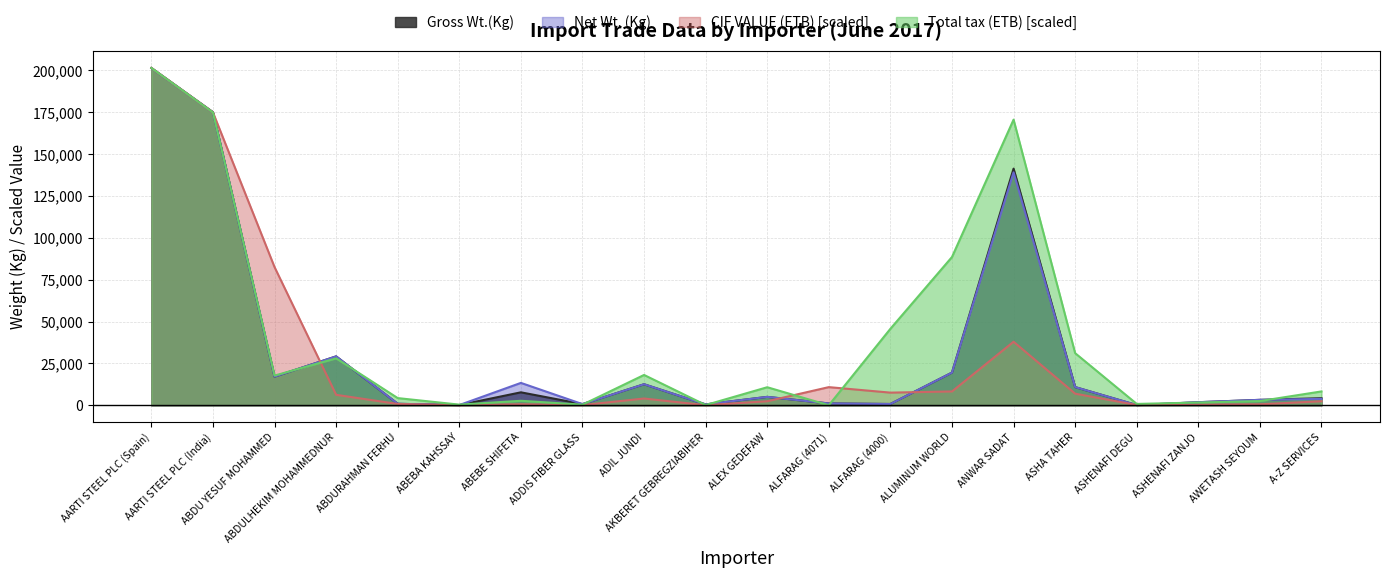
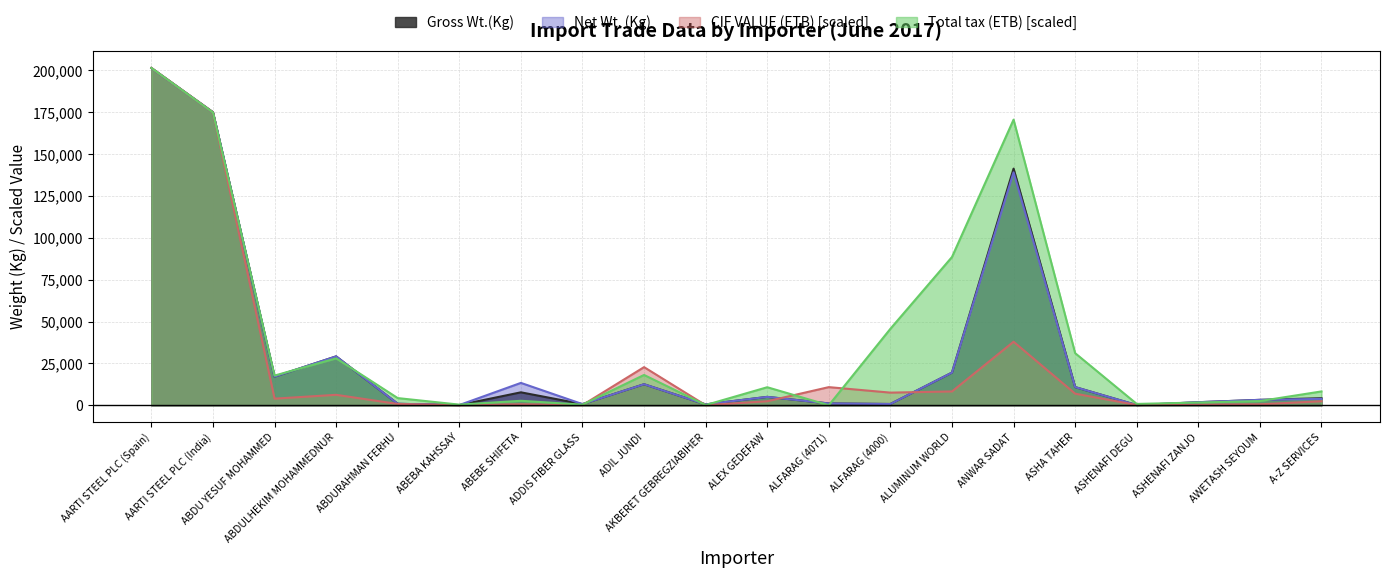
  {
    "Gross Wt.(Kg)": {
      "ABEBE SHIFETA": "8,000",
      "ANWAR SADAT": "141,000"
    },
    "Net Wt. (Kg)": {
      "ABEBE SHIFETA": "13,000",
      "ANWAR SADAT": "139,000"
    },
    "CIF VALUE (ETB) [scaled]": {
-     "ABDU YESUF MOHAMMED": "83,000",
+     "ABDU YESUF MOHAMMED": "4,000",
      "ABDULHEKIM MOHAMMEDNUR": "6,000",
      "ABEBE SHIFETA": "1,000",
-     "ADIL JUNDI": "4,000",
+     "ADIL JUNDI": "23,000",
      "ALEX GEDEFAW": "2,000",
      "ALFARAG (4071)": "11,000",
      "ALFARAG (4000)": "8,000",
      "ALUMINUM WORLD": "8,000",
      "ANWAR SADAT": "38,000",
      "ASHA TAHER": "7,000",
      "AWETASH SEYOUM": "1,000"
    },
    "Total tax (ETB) [scaled]": {
      "ABDURAHMAN FERHU": "4,000",
      "ABEBE SHIFETA": "3,000",
      "ADIL JUNDI": "18,000",
      "ALEX GEDEFAW": "11,000",
      "ALFARAG (4000)": "46,000",
      "ALUMINUM WORLD": "89,000",
      "ANWAR SADAT": "171,000",
      "ASHA TAHER": "31,000",
      "A-Z SERVICES": "8,000"
    }
  }
